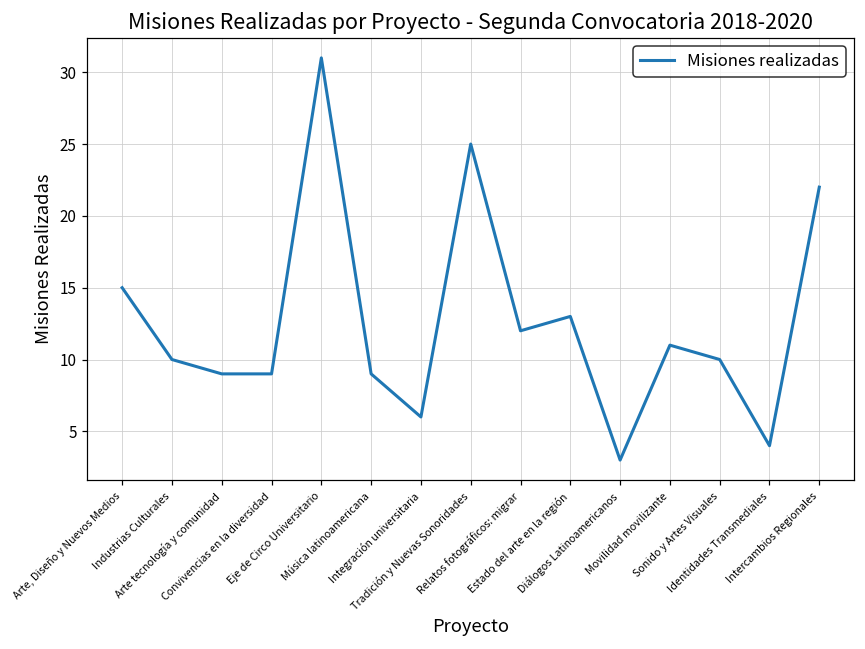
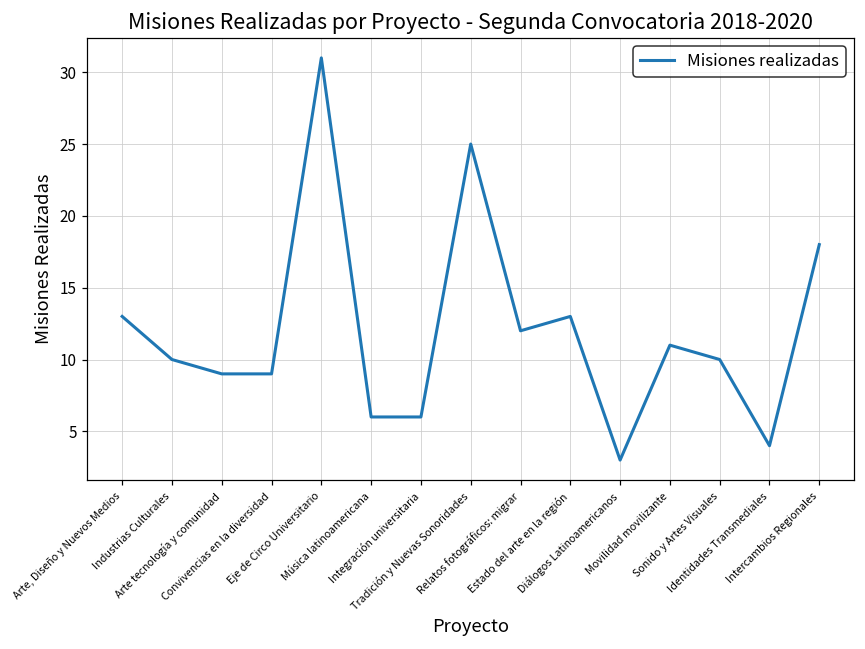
  {
-   "Arte, Diseño y Nuevos Medios": 15,
+   "Arte, Diseño y Nuevos Medios": 13,
    "Industrias Culturales": 10,
    "Arte tecnología y comunidad": 9,
    "Convivencias en la diversidad": 9,
    "Eje de Circo Universitario": 31,
-   "Música latinoamericana": 9,
+   "Música latinoamericana": 6,
    "Integración universitaria": 6,
    "Tradición y Nuevas Sonoridades": 25,
    "Relatos fotográficos: migrar": 12,
    "Estado del arte en la región": 13,
    "Diálogos Latinoamericanos": 3,
    "Movilidad movilizante": 11,
    "Sonido y Artes Visuales": 10,
    "Identidades Transmediales": 4,
-   "Intercambios Regionales": 22
+   "Intercambios Regionales": 18
  }
